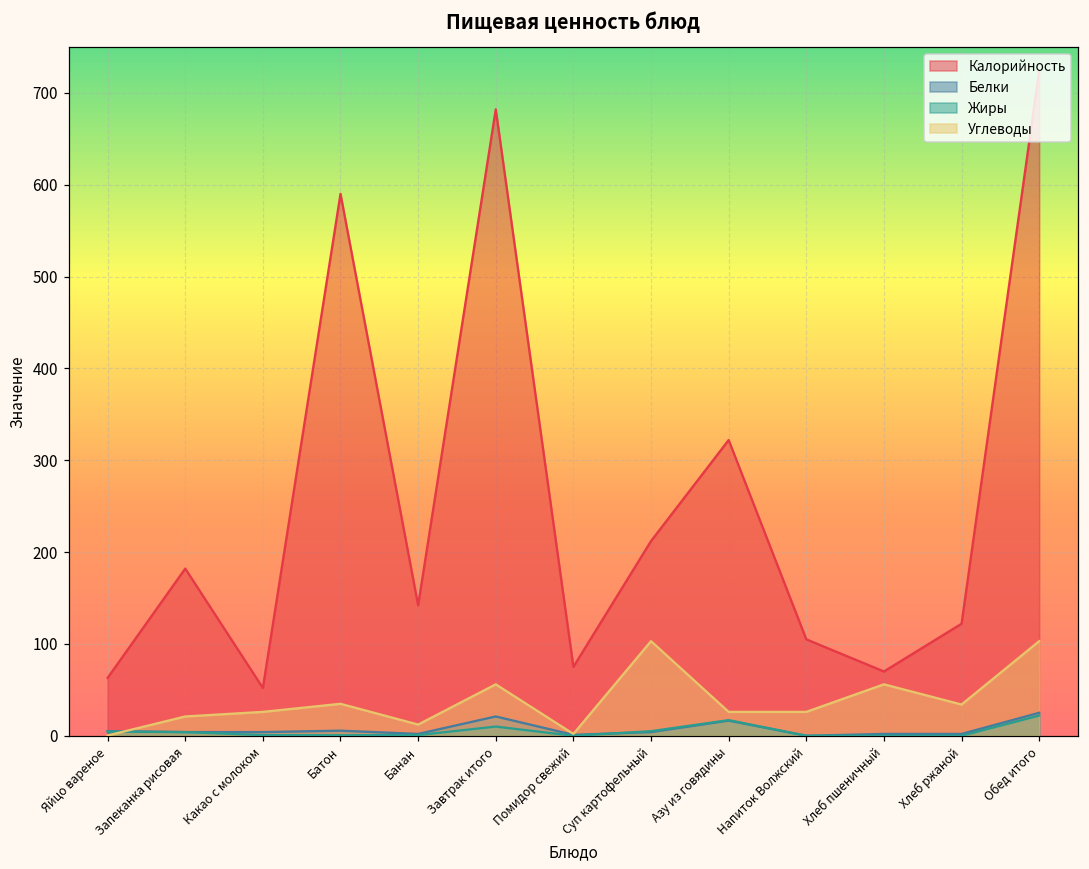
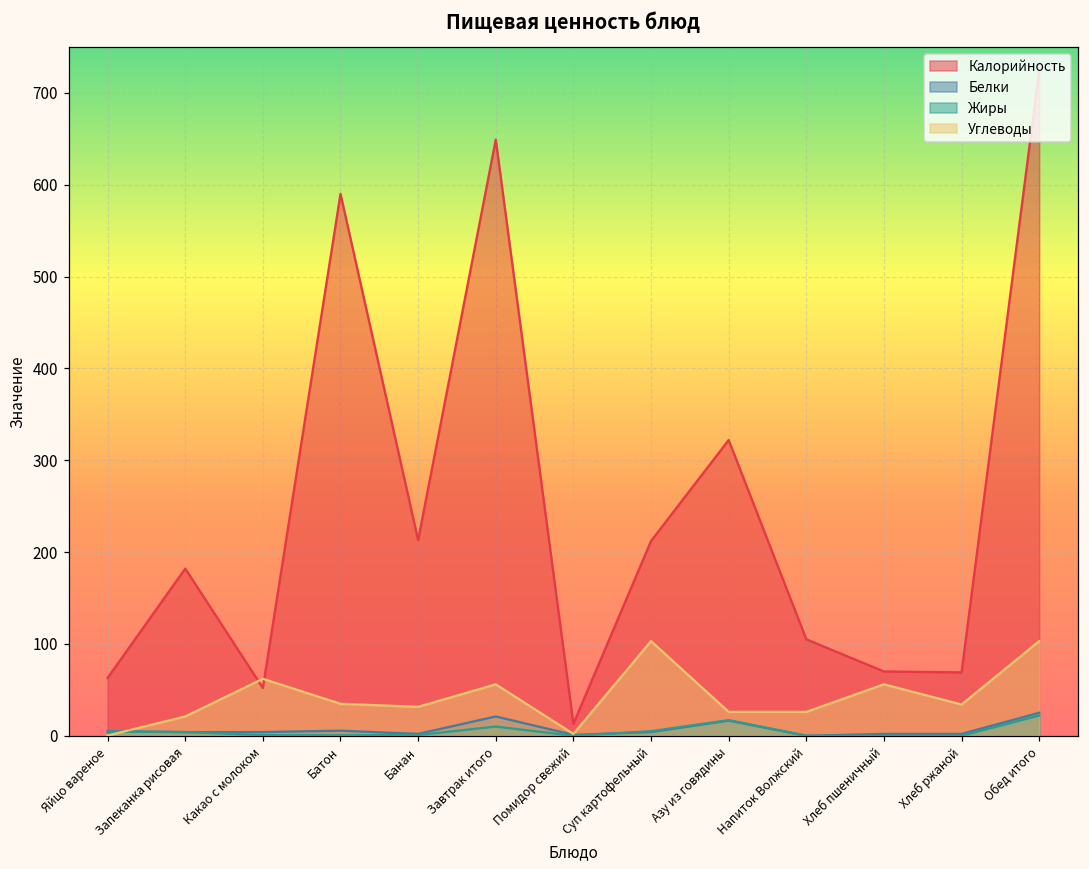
  {
    "Калорийность": {
      "Яйцо вареное": 60,
      "Запеканка рисовая": 180,
      "Какао с молоком": 50,
      "Батон": 590,
-     "Банан": 140,
-     "Завтрак итого": 680,
-     "Помидор свежий": 80,
+     "Банан": 210,
+     "Завтрак итого": 650,
+     "Помидор свежий": 10,
      "Суп картофельный": 210,
      "Азу из говядины": 320,
      "Напиток Волжский": 110,
      "Хлеб пшеничный": 70,
-     "Хлеб ржаной": 120
+     "Хлеб ржаной": 70
    },
    "Углеводы": {
      "Яйцо вареное": 0,
      "Запеканка рисовая": 20,
-     "Какао с молоком": 30,
+     "Какао с молоком": 60,
      "Батон": 30,
-     "Банан": 10,
+     "Банан": 30,
      "Завтрак итого": 60,
      "Суп картофельный": 100,
      "Азу из говядины": 30,
      "Напиток Волжский": 30,
      "Хлеб пшеничный": 60,
      "Хлеб ржаной": 30,
      "Обед итого": 100
    }
  }
